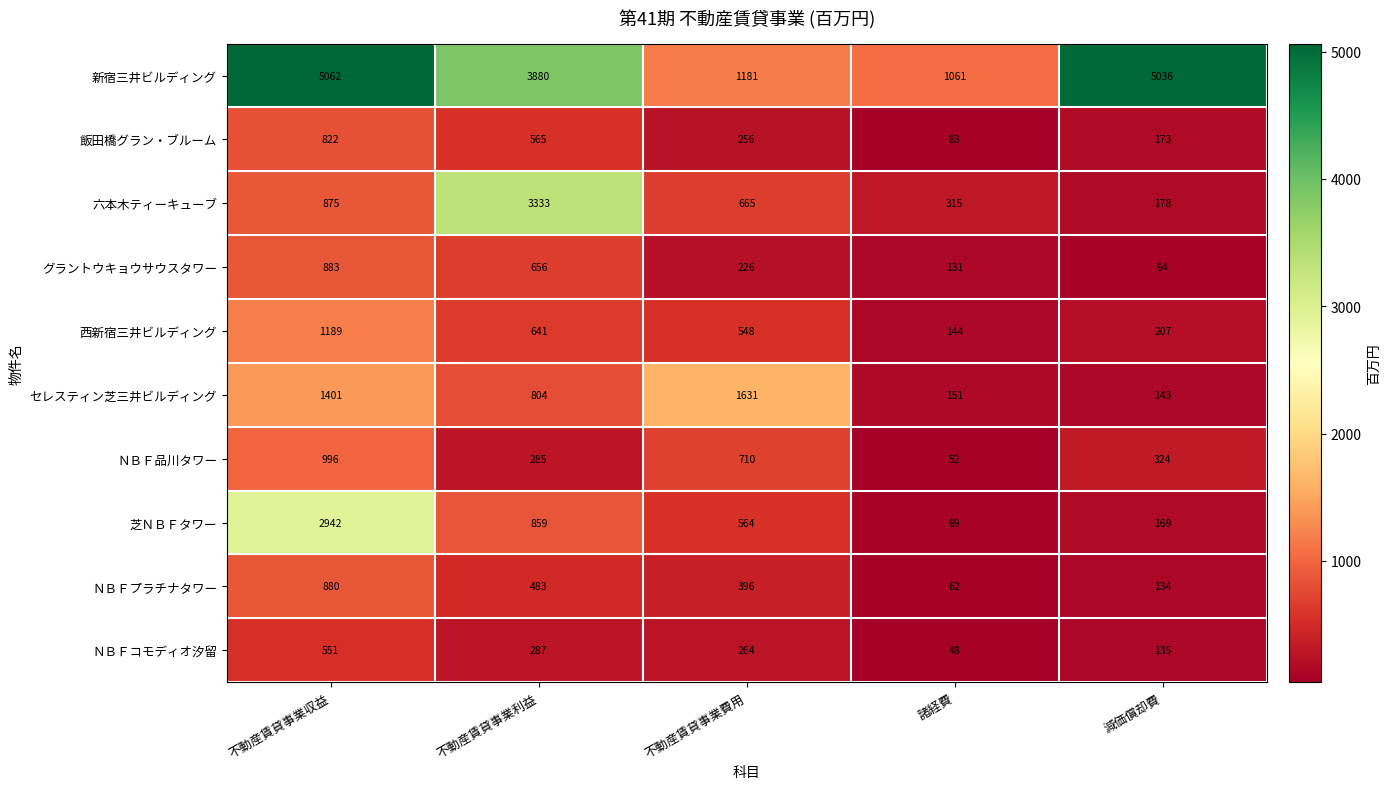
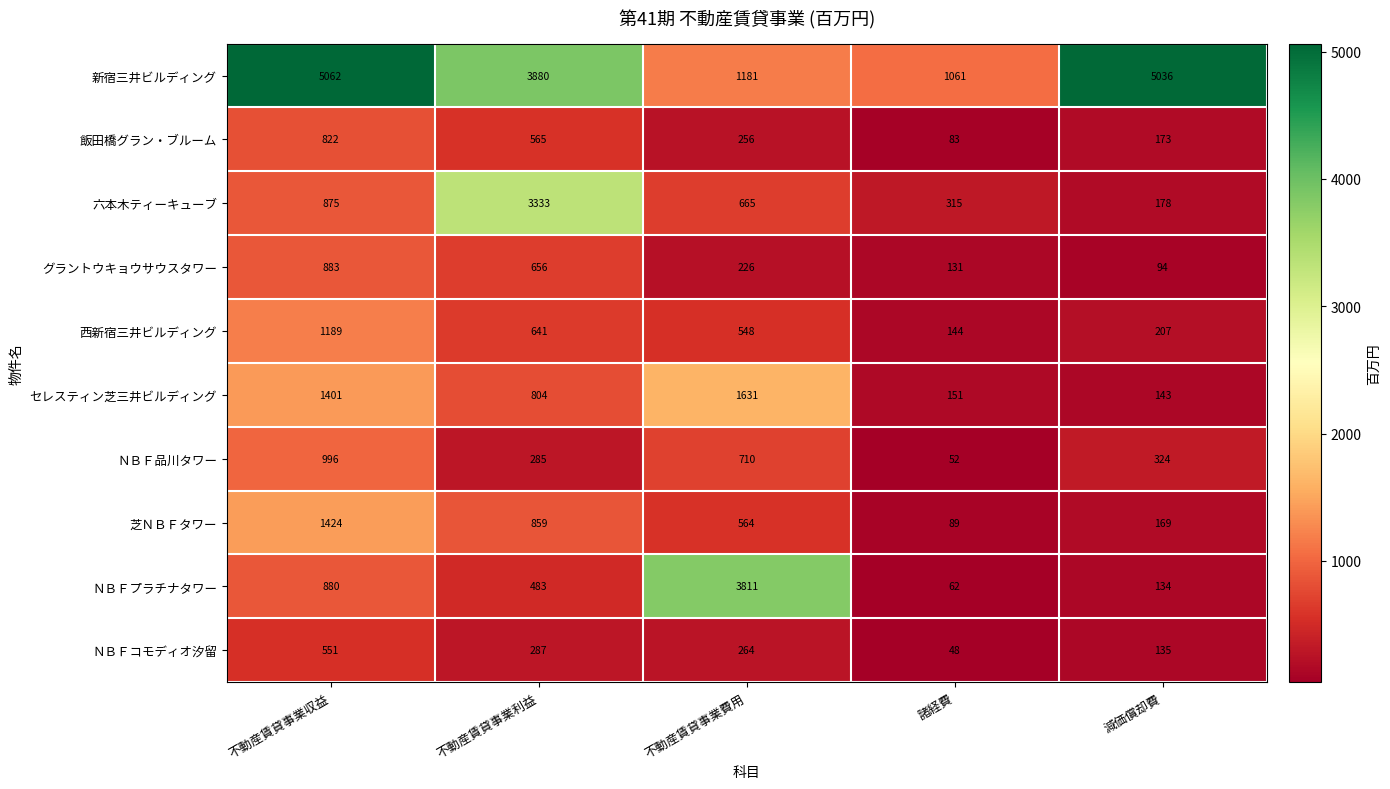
  {
    "新宿三井ビルディング": {
      "不動産賃貸事業収益": 5062,
      "不動産賃貸事業利益": 3880,
      "不動産賃貸事業費用": 1181,
      "諸経費": 1061,
      "減価償却費": 5036
    },
    "飯田橋グラン・ブルーム": {
      "不動産賃貸事業収益": 822,
      "不動産賃貸事業利益": 565,
      "不動産賃貸事業費用": 256,
      "諸経費": 83,
      "減価償却費": 173
    },
    "六本木ティーキューブ": {
      "不動産賃貸事業収益": 875,
      "不動産賃貸事業利益": 3333,
      "不動産賃貸事業費用": 665,
      "諸経費": 315,
      "減価償却費": 178
    },
    "グラントウキョウサウスタワー": {
      "不動産賃貸事業収益": 883,
      "不動産賃貸事業利益": 656,
      "不動産賃貸事業費用": 226,
      "諸経費": 131,
      "減価償却費": 94
    },
    "西新宿三井ビルディング": {
      "不動産賃貸事業収益": 1189,
      "不動産賃貸事業利益": 641,
      "不動産賃貸事業費用": 548,
      "諸経費": 144,
      "減価償却費": 207
    },
    "セレスティン芝三井ビルディング": {
      "不動産賃貸事業収益": 1401,
      "不動産賃貸事業利益": 804,
      "不動産賃貸事業費用": 1631,
      "諸経費": 151,
      "減価償却費": 143
    },
    "ＮＢＦ品川タワー": {
      "不動産賃貸事業収益": 996,
      "不動産賃貸事業利益": 285,
      "不動産賃貸事業費用": 710,
      "諸経費": 52,
      "減価償却費": 324
    },
    "芝ＮＢＦタワー": {
-     "不動産賃貸事業収益": 2942,
+     "不動産賃貸事業収益": 1424,
      "不動産賃貸事業利益": 859,
      "不動産賃貸事業費用": 564,
      "諸経費": 89,
      "減価償却費": 169
    },
    "ＮＢＦプラチナタワー": {
      "不動産賃貸事業収益": 880,
      "不動産賃貸事業利益": 483,
-     "不動産賃貸事業費用": 396,
+     "不動産賃貸事業費用": 3811,
      "諸経費": 62,
      "減価償却費": 134
    },
    "ＮＢＦコモディオ汐留": {
      "不動産賃貸事業収益": 551,
      "不動産賃貸事業利益": 287,
      "不動産賃貸事業費用": 264,
      "諸経費": 48,
      "減価償却費": 135
    }
  }
